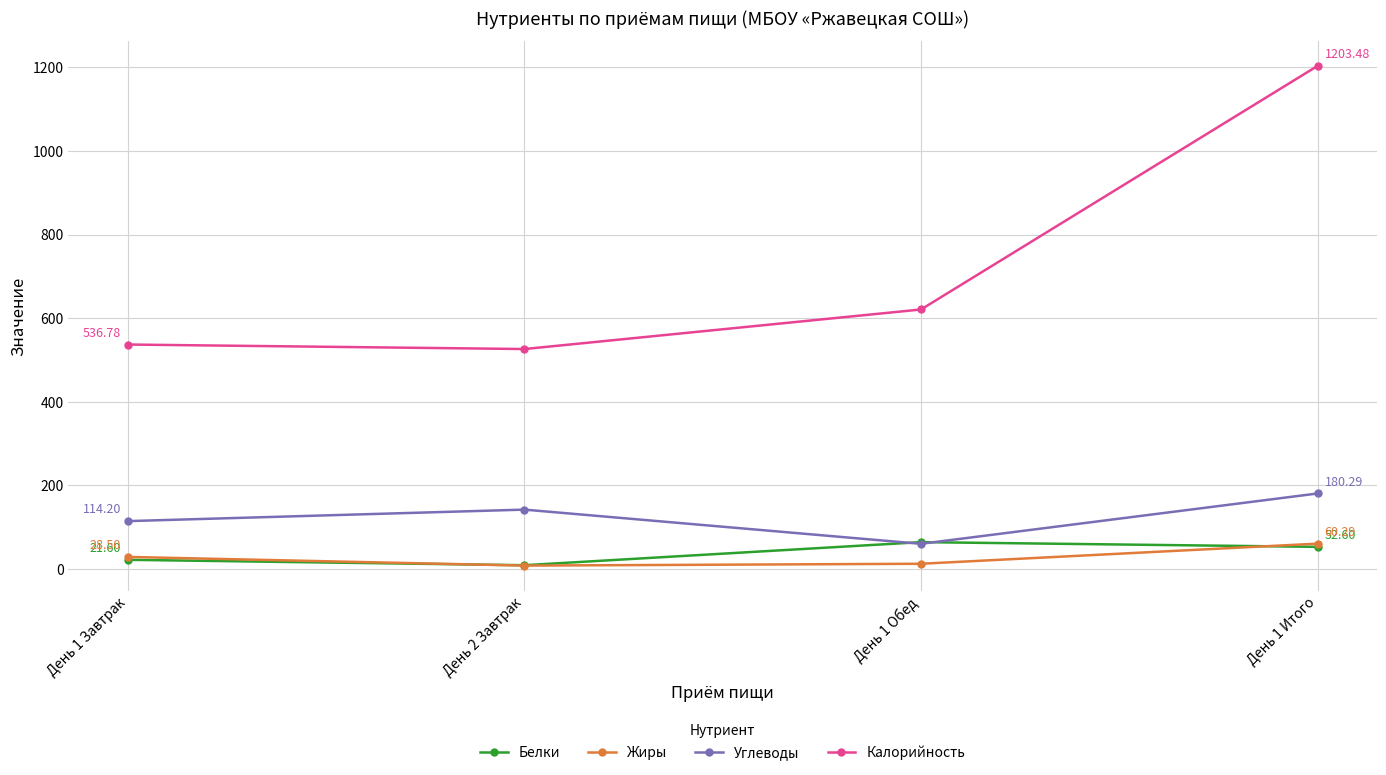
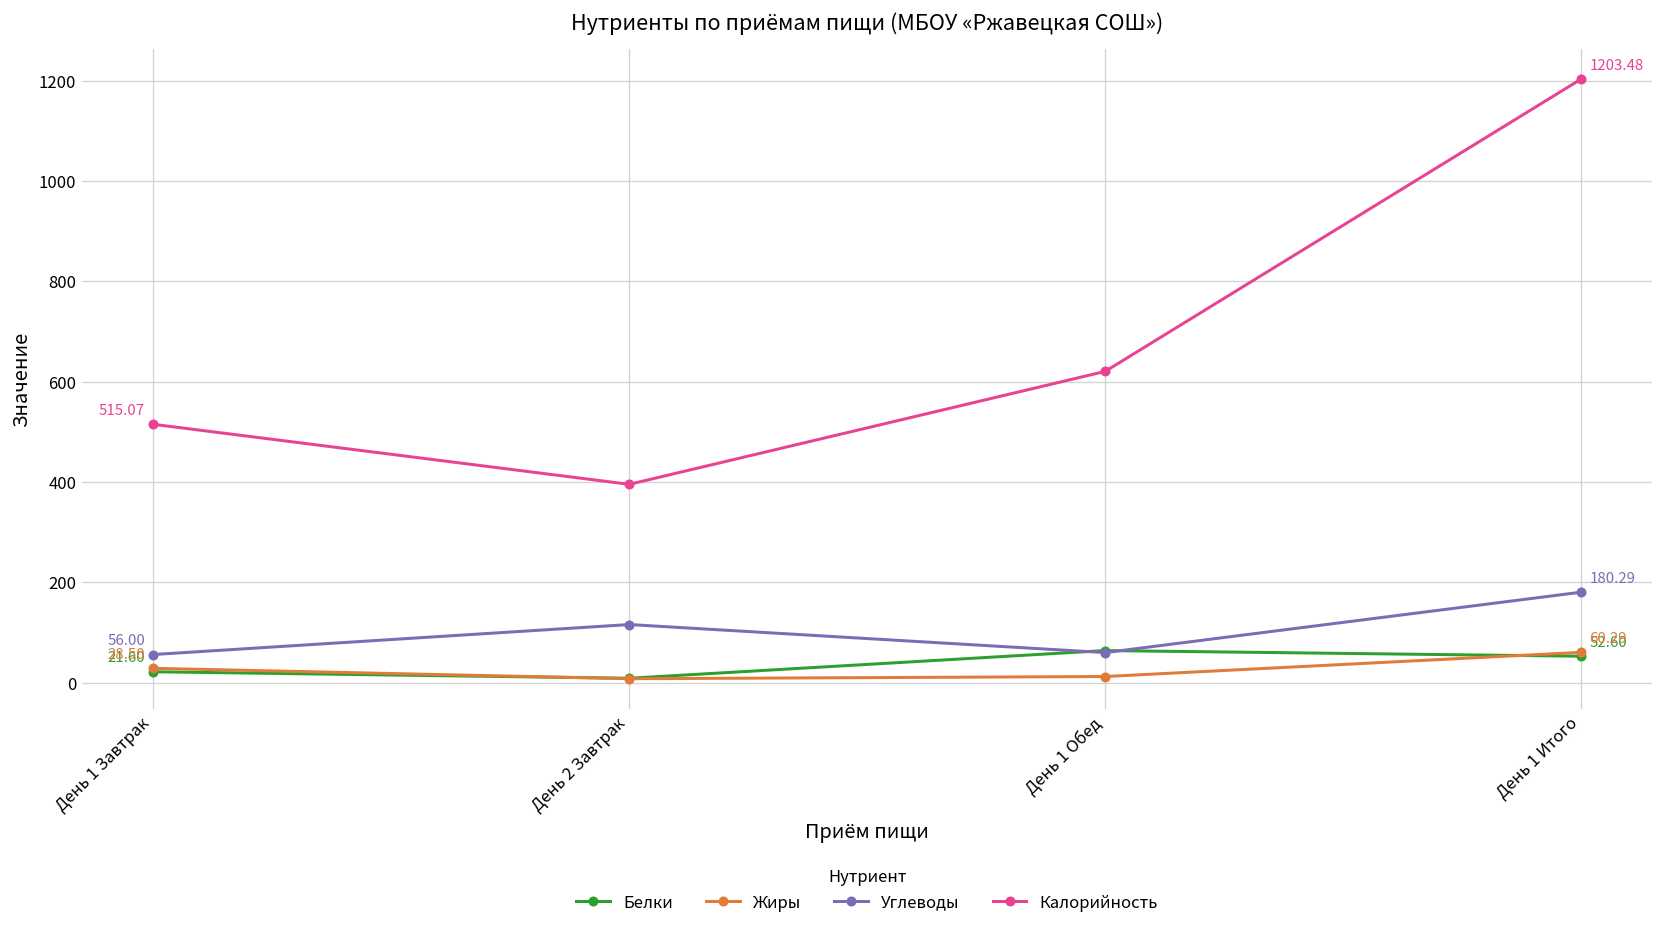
  {
    "Жиры": {
      "День 1 Обед": 10
    },
    "Углеводы": {
-     "День 1 Завтрак": 114.20,
-     "День 2 Завтрак": 140,
+     "День 1 Завтрак": 56.00,
+     "День 2 Завтрак": 120,
      "День 1 Итого": 180.29
    },
    "Калорийность": {
-     "День 1 Завтрак": 536.78,
-     "День 2 Завтрак": 530,
+     "День 1 Завтрак": 515.07,
+     "День 2 Завтрак": 400,
      "День 1 Итого": 1203.48
    }
  }
